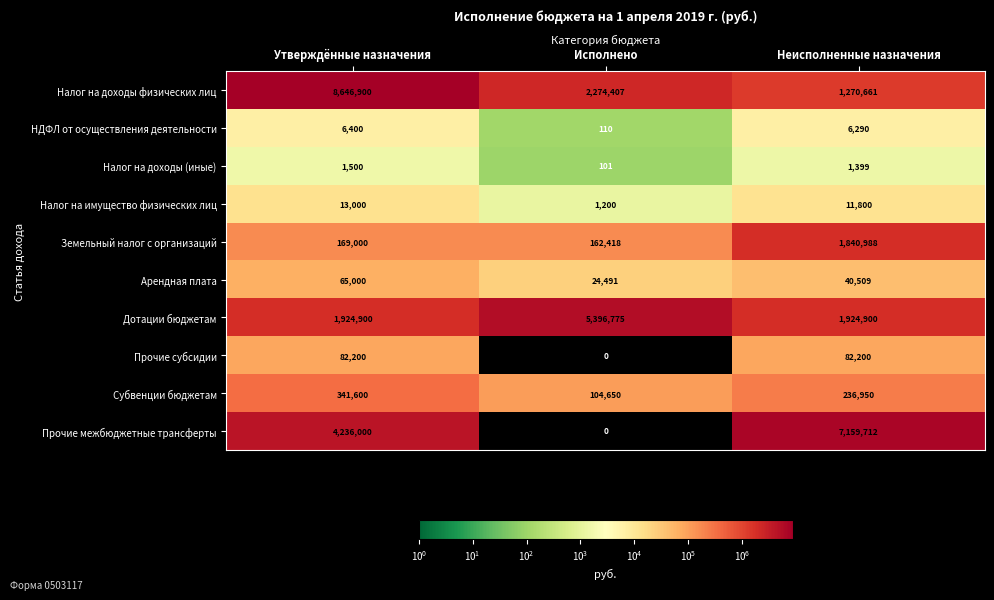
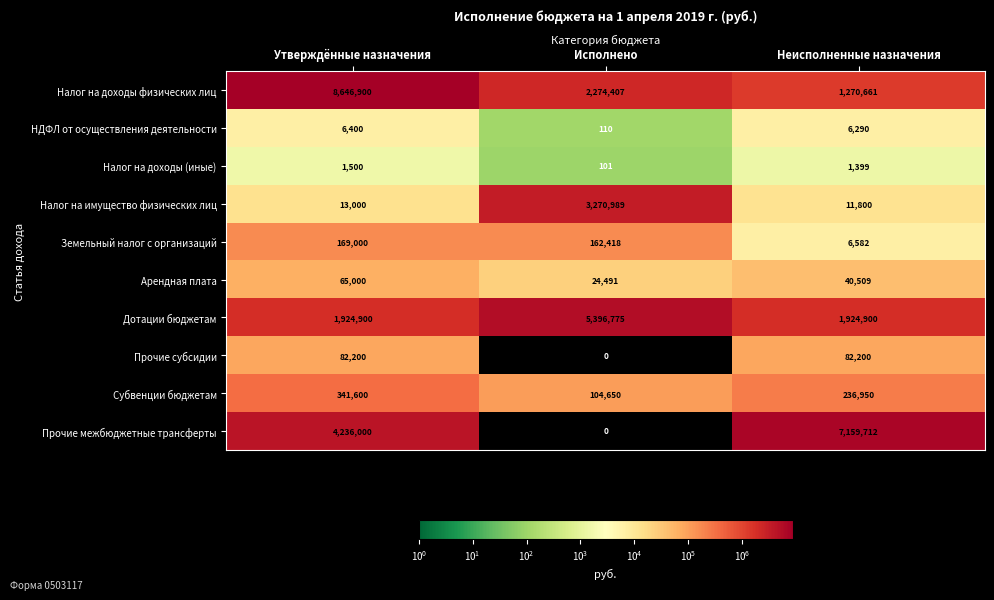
  {
    "Налог на доходы физических лиц": {
      "Утверждённые назначения": "8,646,900",
      "Исполнено": "2,274,407",
      "Неисполненные назначения": "1,270,661"
    },
    "НДФЛ от осуществления деятельности": {
      "Утверждённые назначения": "6,400",
      "Исполнено": "110",
      "Неисполненные назначения": "6,290"
    },
    "Налог на доходы (иные)": {
      "Утверждённые назначения": "1,500",
      "Исполнено": "101",
      "Неисполненные назначения": "1,399"
    },
    "Налог на имущество физических лиц": {
      "Утверждённые назначения": "13,000",
-     "Исполнено": "1,200",
+     "Исполнено": "3,270,989",
      "Неисполненные назначения": "11,800"
    },
    "Земельный налог с организаций": {
      "Утверждённые назначения": "169,000",
      "Исполнено": "162,418",
-     "Неисполненные назначения": "1,840,988"
+     "Неисполненные назначения": "6,582"
    },
    "Арендная плата": {
      "Утверждённые назначения": "65,000",
      "Исполнено": "24,491",
      "Неисполненные назначения": "40,509"
    },
    "Дотации бюджетам": {
      "Утверждённые назначения": "1,924,900",
      "Исполнено": "5,396,775",
      "Неисполненные назначения": "1,924,900"
    },
    "Прочие субсидии": {
      "Утверждённые назначения": "82,200",
      "Исполнено": "0",
      "Неисполненные назначения": "82,200"
    },
    "Субвенции бюджетам": {
      "Утверждённые назначения": "341,600",
      "Исполнено": "104,650",
      "Неисполненные назначения": "236,950"
    },
    "Прочие межбюджетные трансферты": {
      "Утверждённые назначения": "4,236,000",
      "Исполнено": "0",
      "Неисполненные назначения": "7,159,712"
    }
  }
